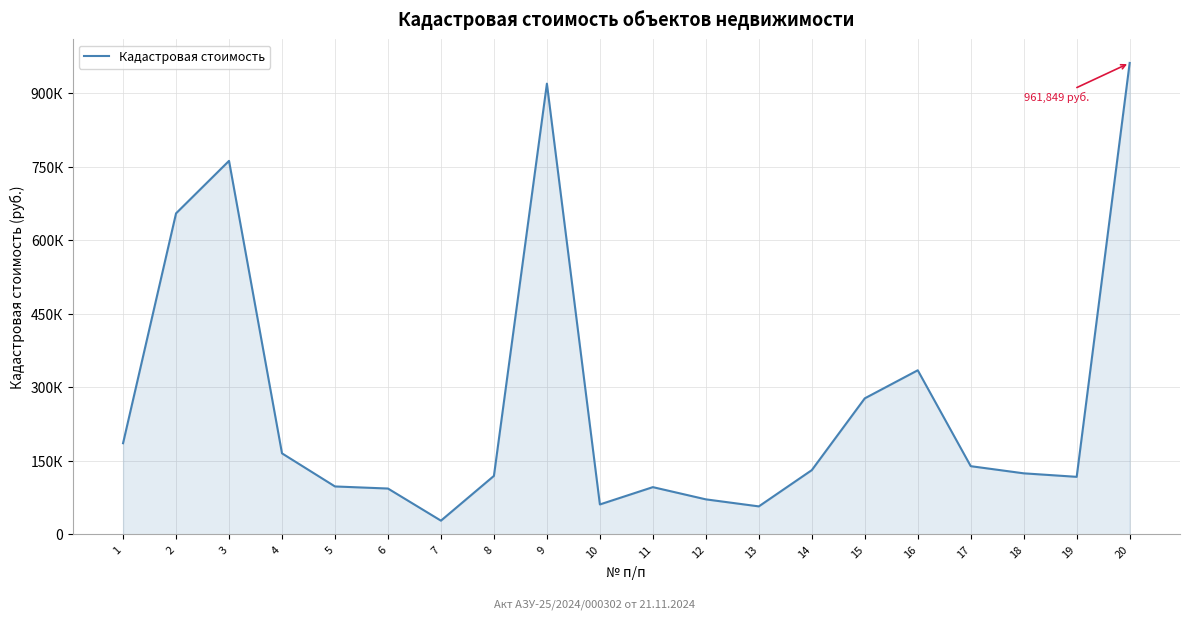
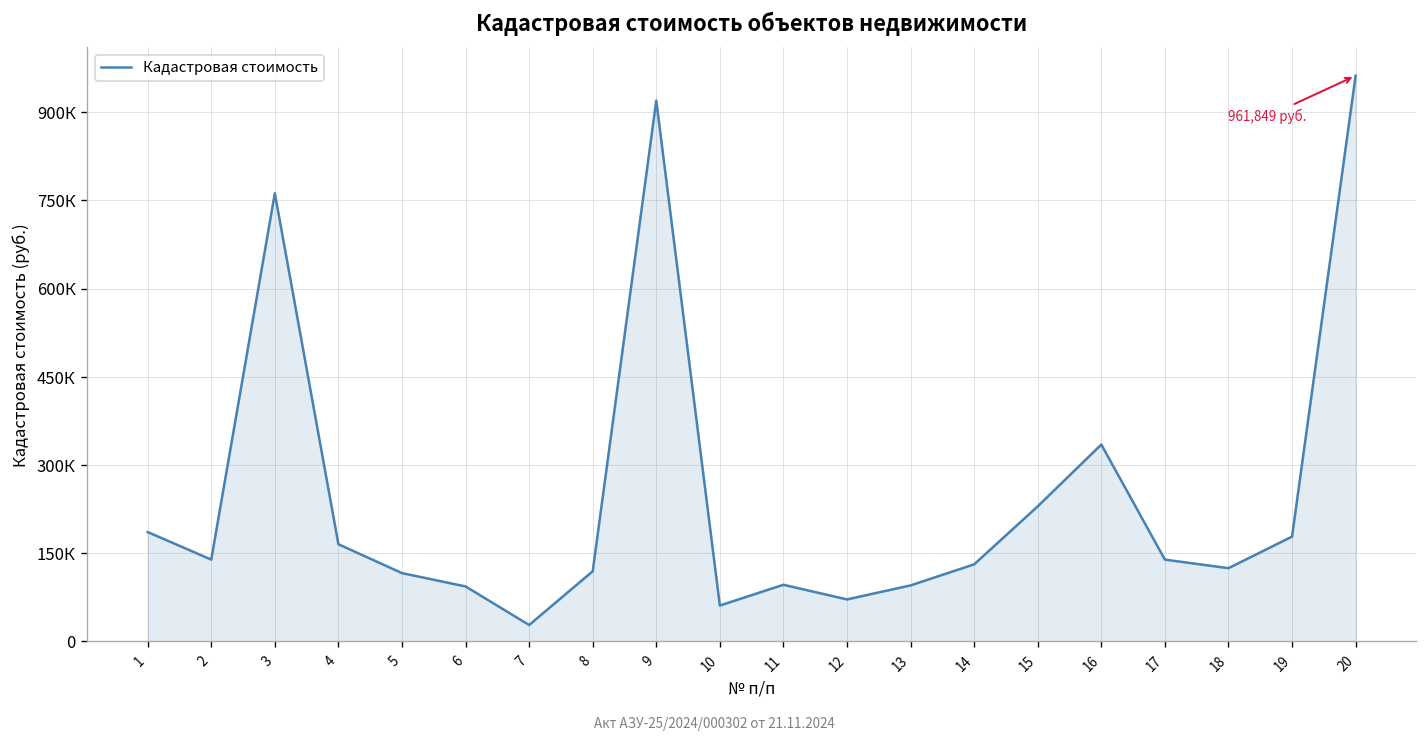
  {
    "1": "190К",
-   "2": "650К",
+   "2": "140К",
    "3": "760К",
    "4": "170К",
-   "5": "100К",
+   "5": "120К",
    "6": "90К",
    "7": "30К",
    "8": "120К",
    "9": "920К",
    "10": "60К",
    "11": "100К",
    "12": "70К",
-   "13": "60К",
+   "13": "100К",
    "14": "130К",
-   "15": "280К",
+   "15": "230К",
    "16": "330К",
    "17": "140К",
    "18": "120К",
-   "19": "120К"
+   "19": "180К"
  }
